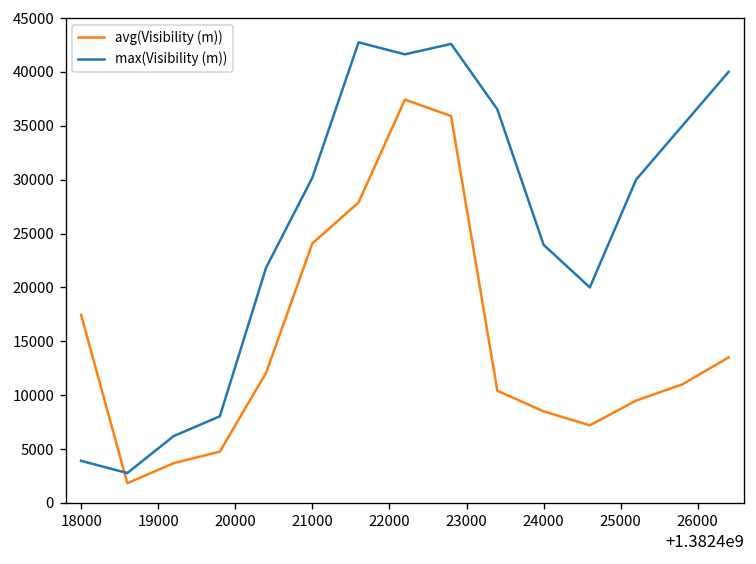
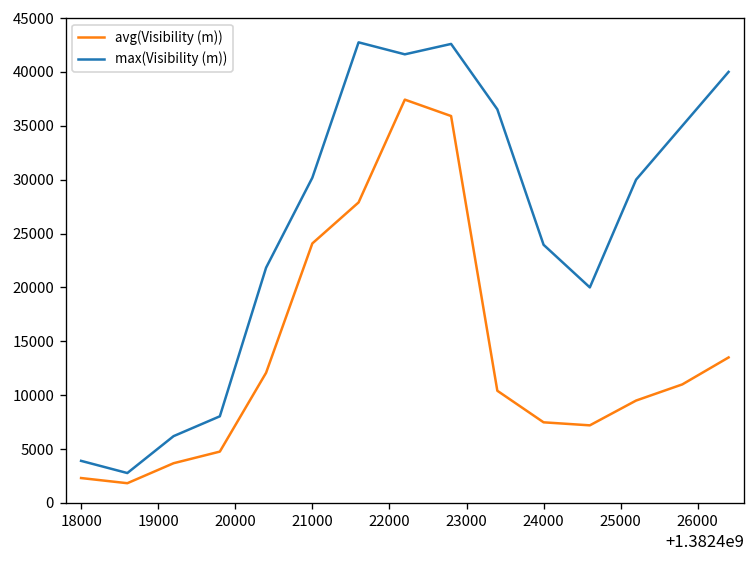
  {
    "avg(Visibility (m))": {
-     "18000": 17000,
+     "18000": 2000,
      "21000": 24000,
-     "24000": 9000
+     "24000": 7000
    },
    "max(Visibility (m))": {
      "18000": 4000,
      "21000": 30000,
      "24000": 24000
    }
  }
